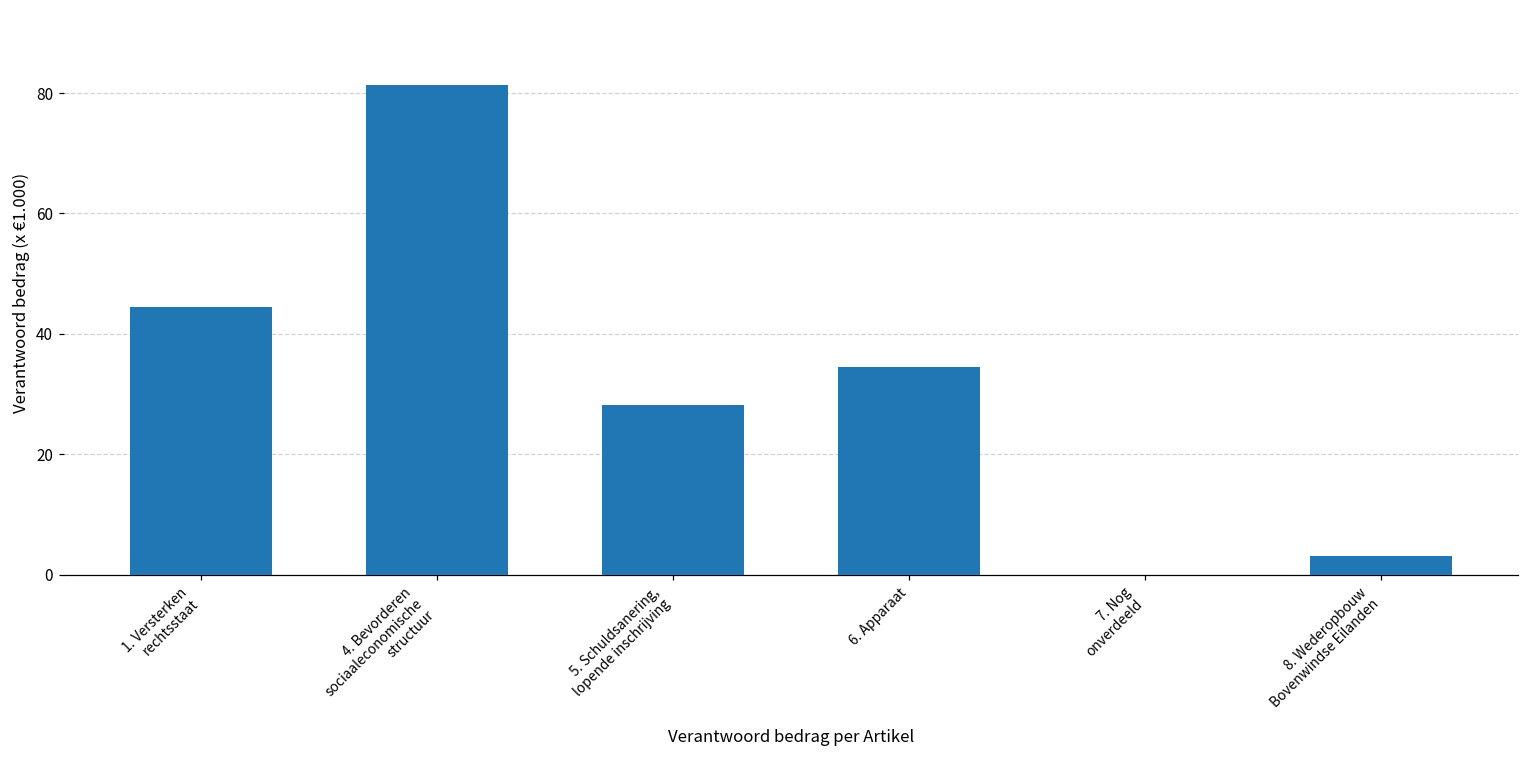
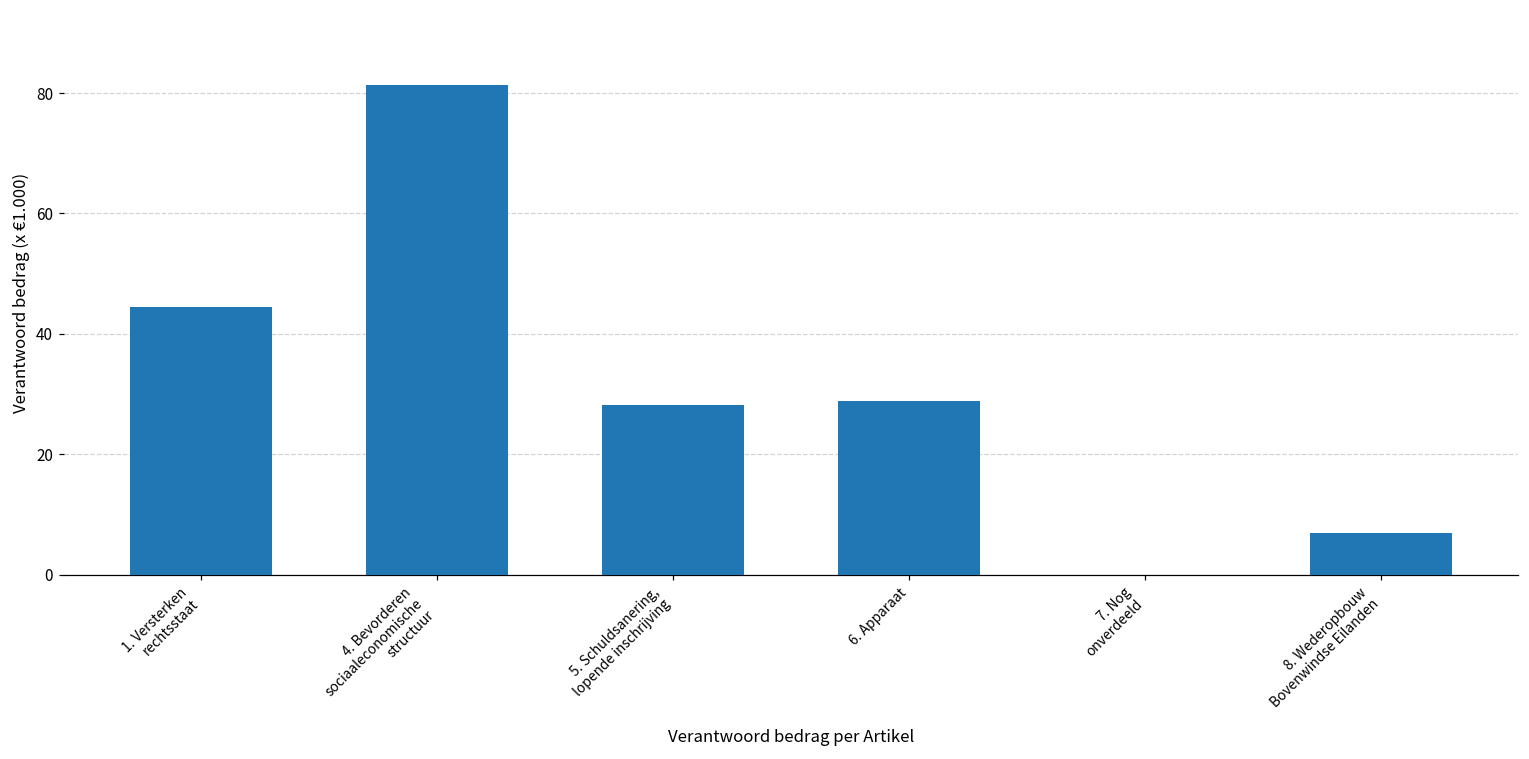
  {
    "1. Versterken rechtsstaat": 44,
    "4. Bevorderen sociaaleconomische structuur": 81,
    "5. Schuldsanering, lopende inschrijving": 28,
-   "6. Apparaat": 35,
+   "6. Apparaat": 29,
    "7. Nog onverdeeld": 0,
-   "8. Wederopbouw Bovenwindse Eilanden": 3
+   "8. Wederopbouw Bovenwindse Eilanden": 7
  }
